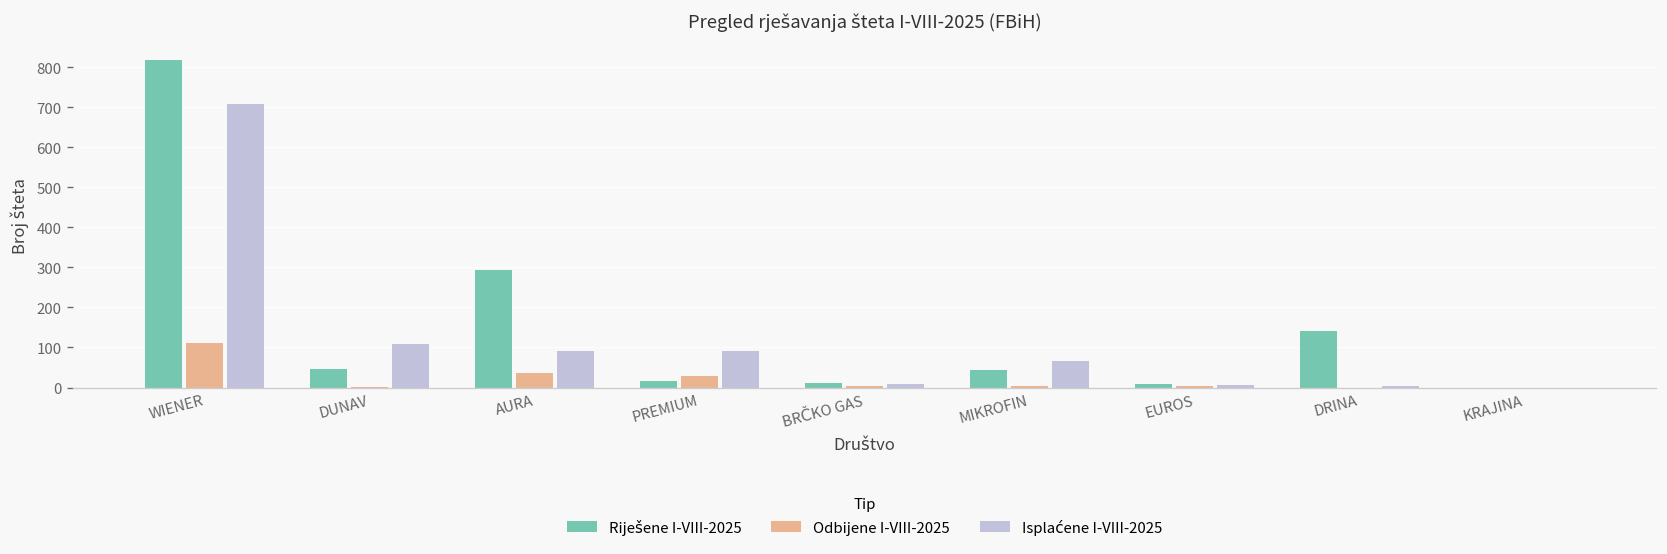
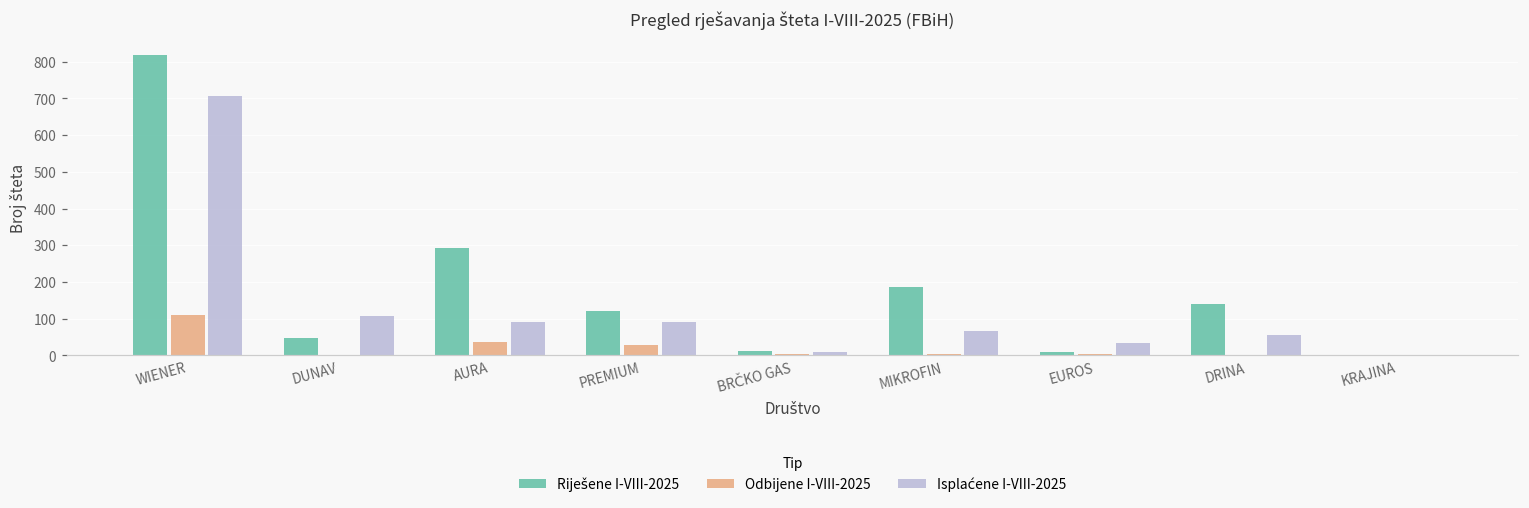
  {
    "Riješene I-VIII-2025": {
      "WIENER": 820,
      "DUNAV": 50,
      "AURA": 290,
-     "PREMIUM": 20,
+     "PREMIUM": 120,
      "BRČKO GAS": 10,
-     "MIKROFIN": 40,
+     "MIKROFIN": 190,
      "EUROS": 10,
      "DRINA": 140,
      "KRAJINA": 0
    },
    "Odbijene I-VIII-2025": {
      "WIENER": 110,
      "AURA": 40,
      "PREMIUM": 30,
      "DRINA": 0,
      "KRAJINA": 0
    },
    "Isplaćene I-VIII-2025": {
      "WIENER": 710,
      "DUNAV": 110,
      "AURA": 90,
      "PREMIUM": 90,
      "BRČKO GAS": 10,
      "MIKROFIN": 70,
-     "EUROS": 10,
-     "DRINA": 0,
+     "EUROS": 30,
+     "DRINA": 60,
      "KRAJINA": 0
    }
  }
